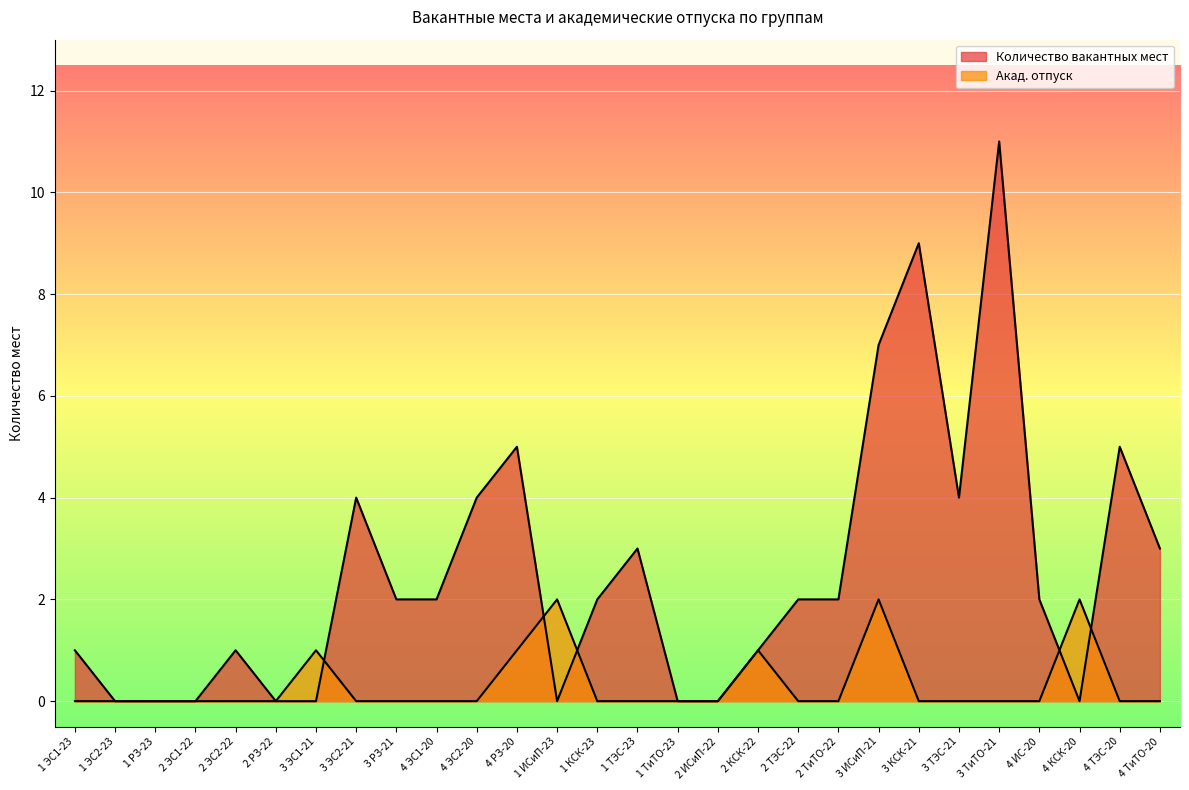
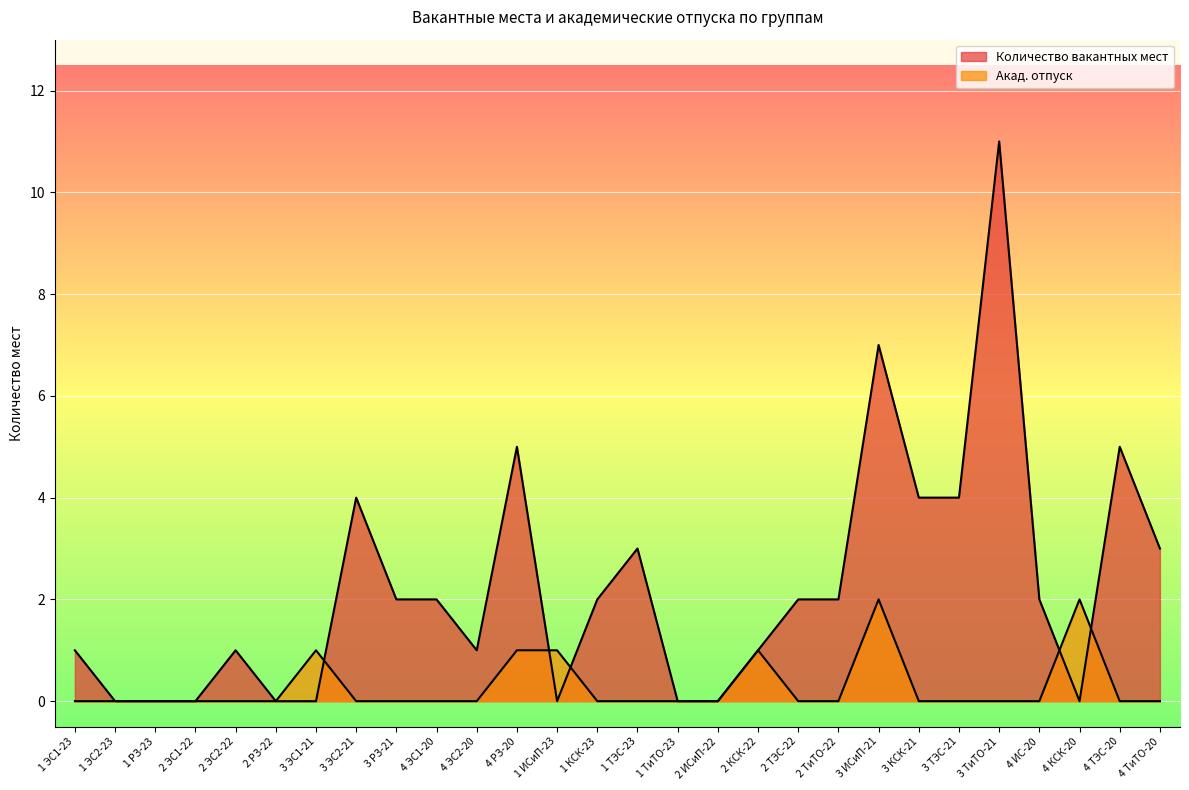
  {
    "Количество вакантных мест": {
      "1 ЭС1-23": 1,
      "2 ЭС2-22": 1,
      "3 ЭС1-21": 0,
      "3 ЭС2-21": 4,
      "3 РЗ-21": 2,
      "4 ЭС1-20": 2,
-     "4 ЭС2-20": 4,
+     "4 ЭС2-20": 1,
      "4 РЗ-20": 5,
      "1 ИСиП-23": 0,
      "1 КСК-23": 2,
      "1 ТЭС-23": 3,
      "2 ТЭС-22": 2,
      "2 ТиТО-22": 2,
      "3 ИСиП-21": 7,
-     "3 КСК-21": 9,
+     "3 КСК-21": 4,
      "3 ТЭС-21": 4,
      "3 ТиТО-21": 11,
      "4 ИС-20": 2,
      "4 КСК-20": 0,
      "4 ТЭС-20": 5,
      "4 ТиТО-20": 3
    },
    "Акад. отпуск": {
      "1 ЭС1-23": 0,
      "2 ЭС2-22": 0,
      "3 ЭС1-21": 1,
      "3 ЭС2-21": 0,
      "3 РЗ-21": 0,
      "4 ЭС1-20": 0,
      "4 ЭС2-20": 0,
      "4 РЗ-20": 1,
-     "1 ИСиП-23": 2,
+     "1 ИСиП-23": 1,
      "1 КСК-23": 0,
      "1 ТЭС-23": 0,
      "2 ТЭС-22": 0,
      "2 ТиТО-22": 0,
      "3 ИСиП-21": 2,
      "3 КСК-21": 0,
      "3 ТЭС-21": 0,
      "3 ТиТО-21": 0,
      "4 ИС-20": 0,
      "4 КСК-20": 2,
      "4 ТЭС-20": 0,
      "4 ТиТО-20": 0
    }
  }
